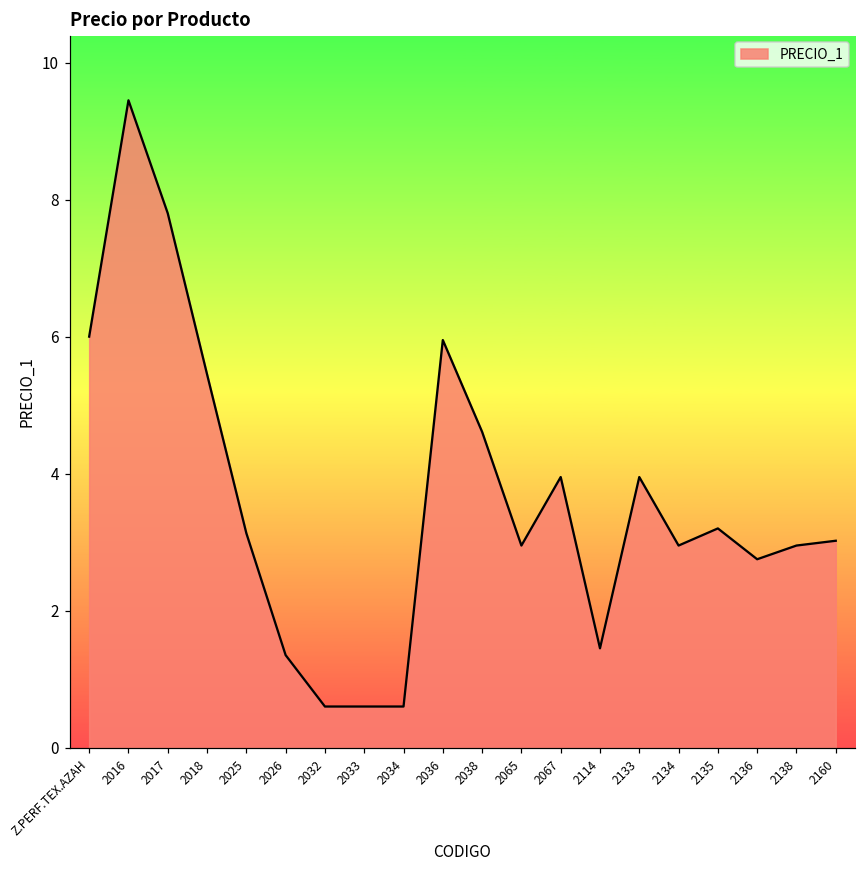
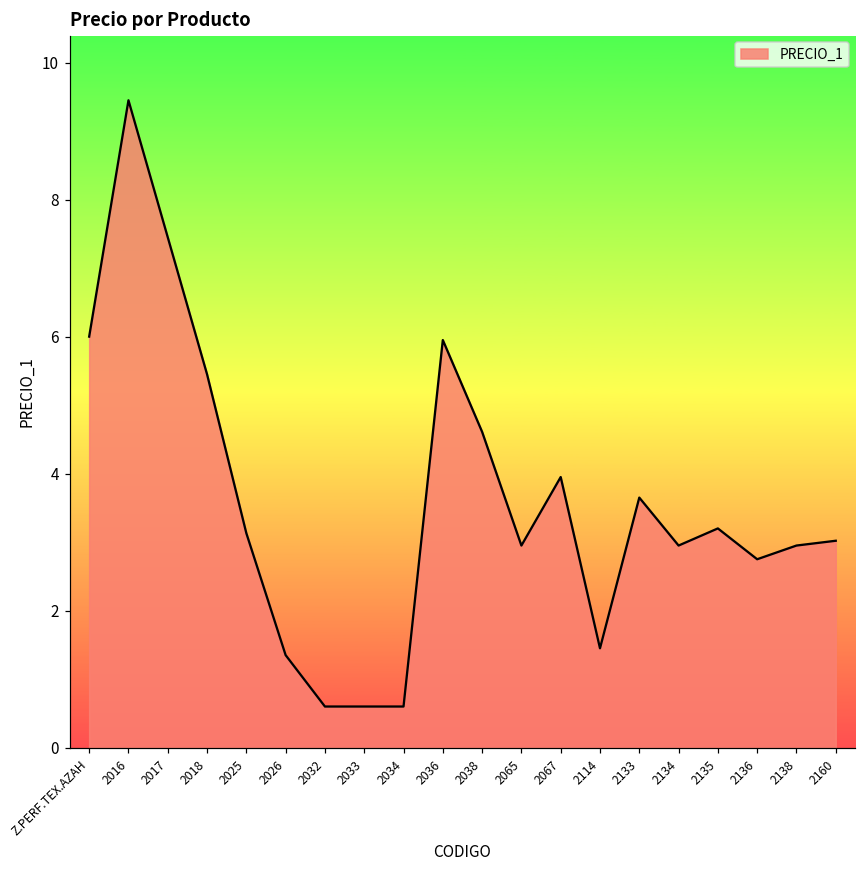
  {
    "Z.PERF.TEX.AZAH": 6.0,
    "2016": 9.5,
-   "2017": 7.8,
+   "2017": 7.5,
    "2018": 5.5,
    "2025": 3.1,
    "2026": 1.4,
    "2032": 0.6,
    "2033": 0.6,
    "2034": 0.6,
    "2036": 6.0,
    "2038": 4.6,
    "2065": 3.0,
    "2067": 4.0,
    "2114": 1.5,
-   "2133": 4.0,
+   "2133": 3.7,
    "2134": 3.0,
    "2135": 3.2,
    "2136": 2.8,
    "2138": 3.0,
    "2160": 3.0
  }
